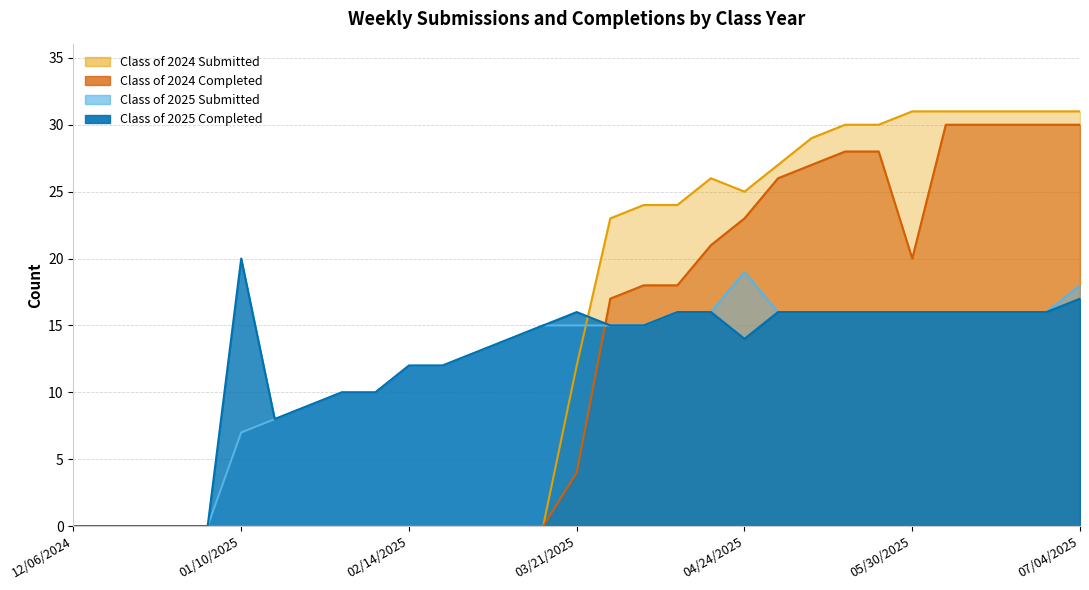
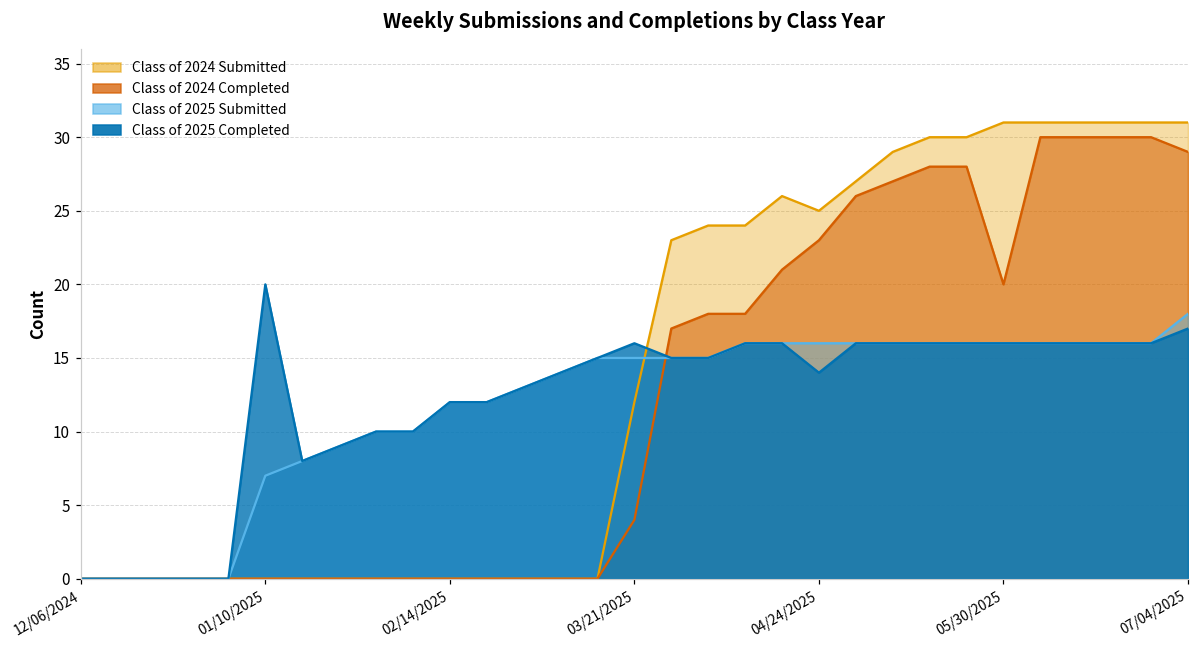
  {
    "Class of 2024 Submitted": {
      "03/21/2025": 12,
      "04/24/2025": 25,
      "05/30/2025": 31,
      "07/04/2025": 31
    },
    "Class of 2024 Completed": {
      "03/21/2025": 4,
      "04/24/2025": 23,
      "05/30/2025": 20,
-     "07/04/2025": 30
+     "07/04/2025": 29
    },
    "Class of 2025 Submitted": {
      "01/10/2025": 7,
      "03/21/2025": 15,
-     "04/24/2025": 19,
+     "04/24/2025": 16,
      "07/04/2025": 18
    },
    "Class of 2025 Completed": {
      "01/10/2025": 20,
      "03/21/2025": 16,
      "04/24/2025": 14,
      "07/04/2025": 17
    }
  }
